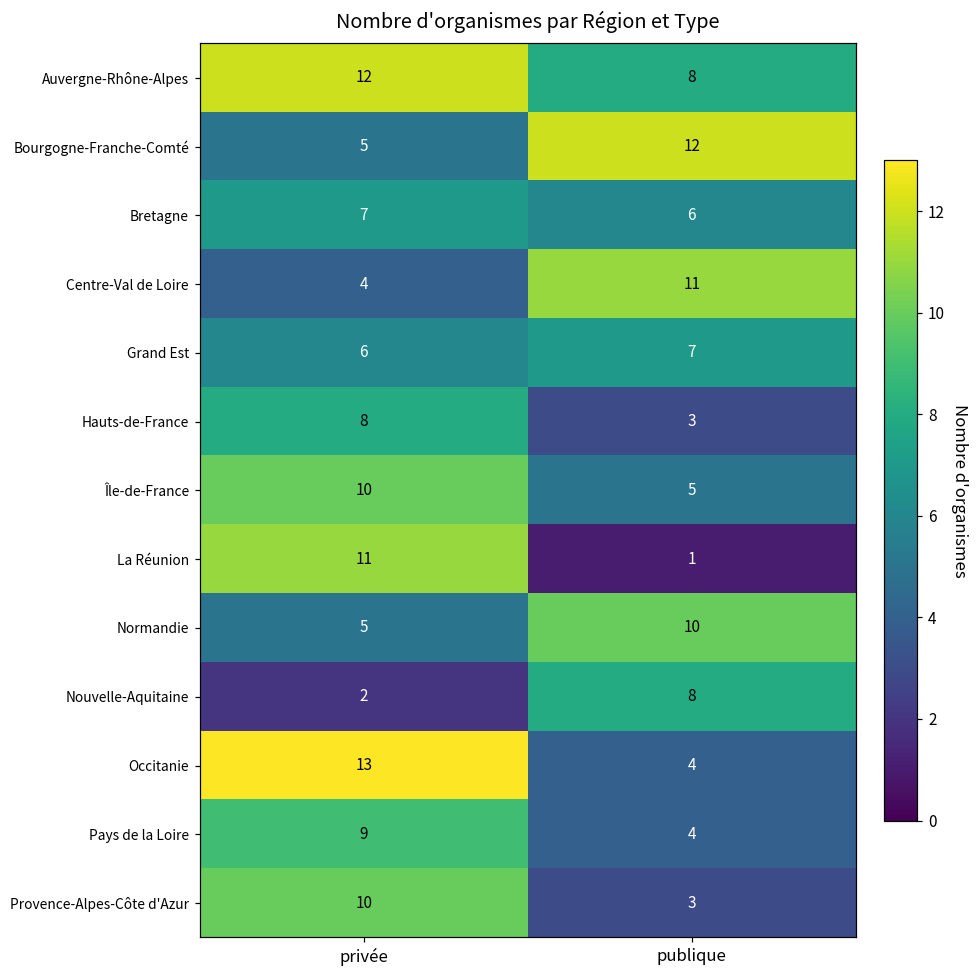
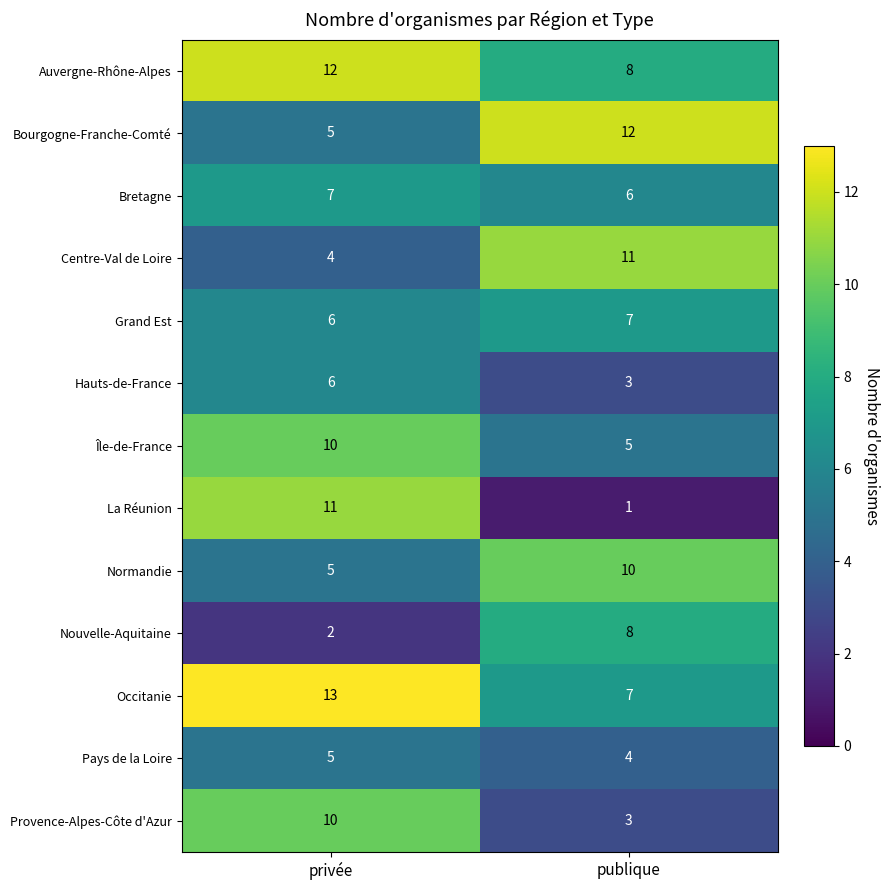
  {
    "Auvergne-Rhône-Alpes": {
      "privée": 12,
      "publique": 8
    },
    "Bourgogne-Franche-Comté": {
      "privée": 5,
      "publique": 12
    },
    "Bretagne": {
      "privée": 7,
      "publique": 6
    },
    "Centre-Val de Loire": {
      "privée": 4,
      "publique": 11
    },
    "Grand Est": {
      "privée": 6,
      "publique": 7
    },
    "Hauts-de-France": {
-     "privée": 8,
+     "privée": 6,
      "publique": 3
    },
    "Île-de-France": {
      "privée": 10,
      "publique": 5
    },
    "La Réunion": {
      "privée": 11,
      "publique": 1
    },
    "Normandie": {
      "privée": 5,
      "publique": 10
    },
    "Nouvelle-Aquitaine": {
      "privée": 2,
      "publique": 8
    },
    "Occitanie": {
      "privée": 13,
-     "publique": 4
+     "publique": 7
    },
    "Pays de la Loire": {
-     "privée": 9,
+     "privée": 5,
      "publique": 4
    },
    "Provence-Alpes-Côte d'Azur": {
      "privée": 10,
      "publique": 3
    }
  }
